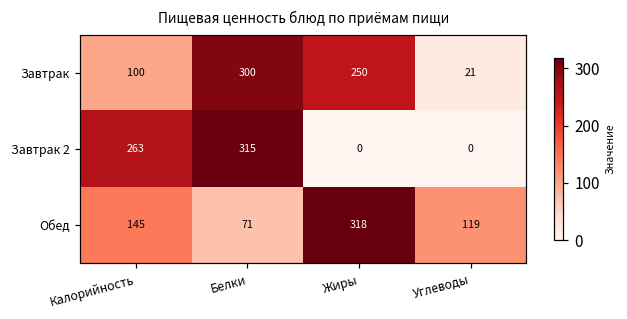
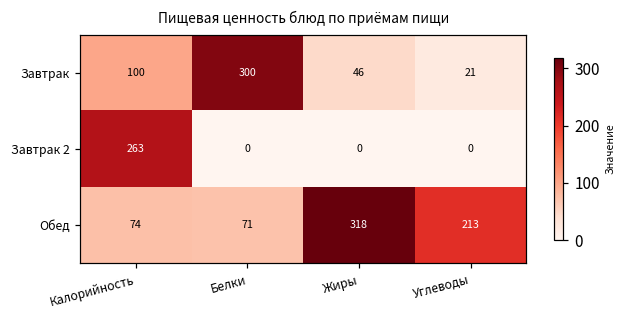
  {
    "Завтрак": {
      "Калорийность": 100,
      "Белки": 300,
-     "Жиры": 250,
+     "Жиры": 46,
      "Углеводы": 21
    },
    "Завтрак 2": {
      "Калорийность": 263,
-     "Белки": 315,
+     "Белки": 0,
      "Жиры": 0,
      "Углеводы": 0
    },
    "Обед": {
-     "Калорийность": 145,
+     "Калорийность": 74,
      "Белки": 71,
      "Жиры": 318,
-     "Углеводы": 119
+     "Углеводы": 213
    }
  }
